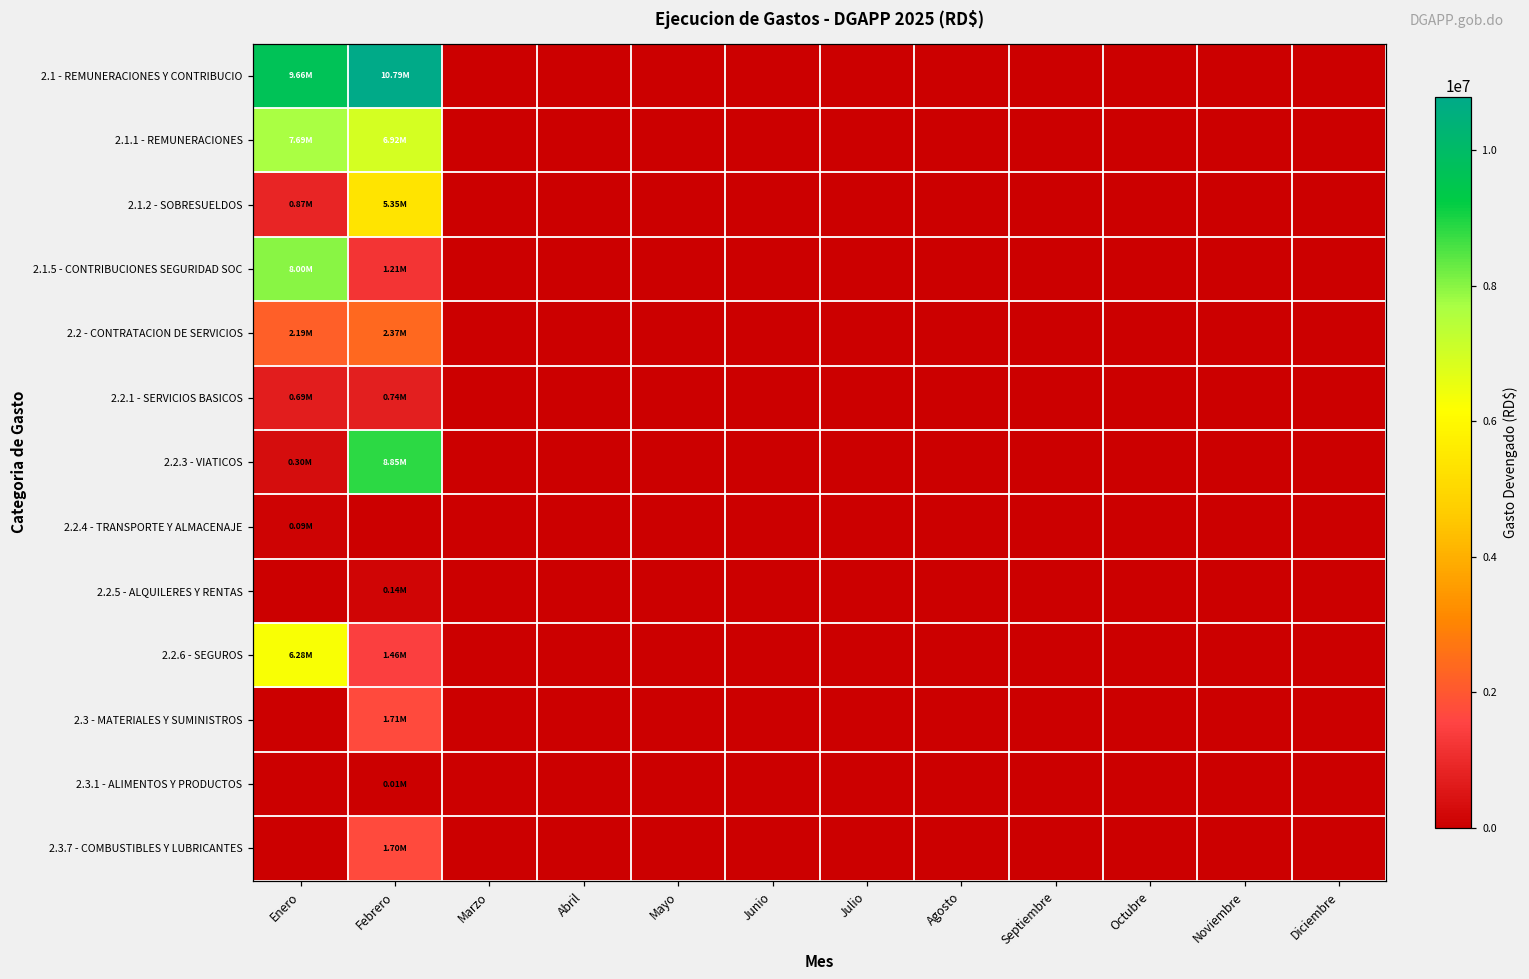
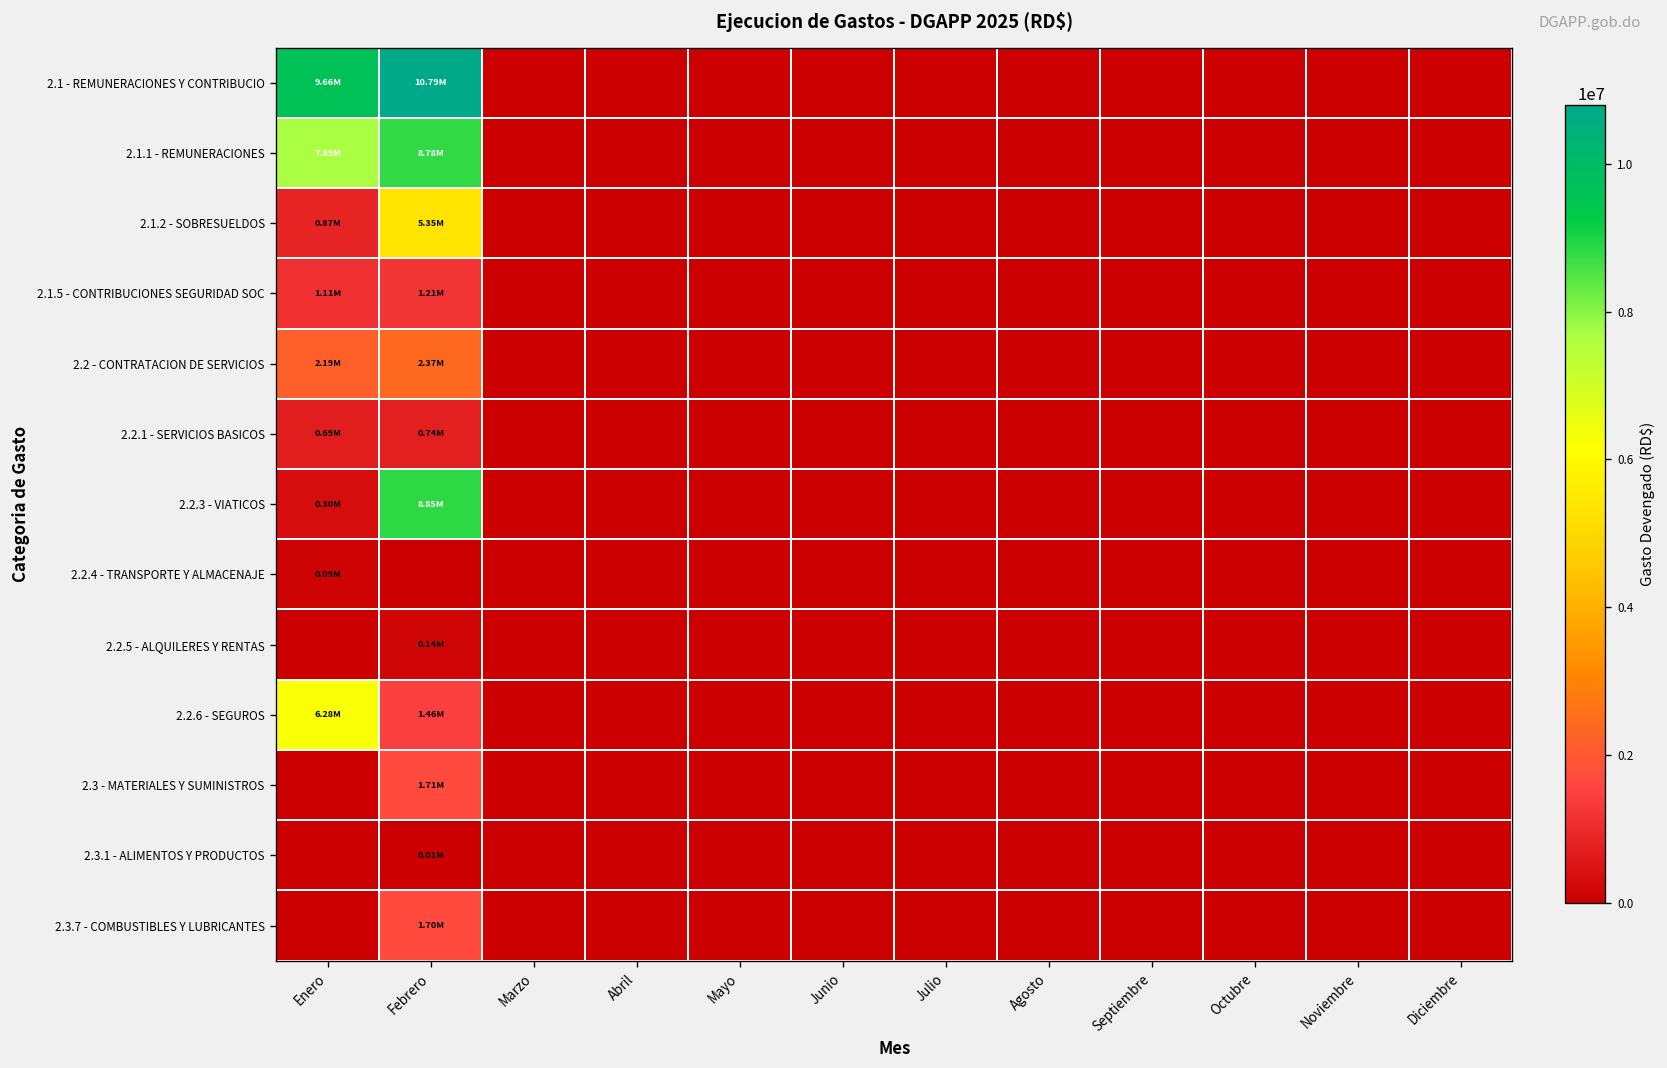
  {
    "2.1 - REMUNERACIONES Y CONTRIBUCIO": {
      "Enero": "9.66M",
      "Febrero": "10.79M"
    },
    "2.1.1 - REMUNERACIONES": {
      "Enero": "7.69M",
-     "Febrero": "6.92M"
+     "Febrero": "8.78M"
    },
    "2.1.2 - SOBRESUELDOS": {
      "Enero": "0.87M",
      "Febrero": "5.35M"
    },
    "2.1.5 - CONTRIBUCIONES SEGURIDAD SOC": {
-     "Enero": "8.00M",
+     "Enero": "1.11M",
      "Febrero": "1.21M"
    },
    "2.2 - CONTRATACION DE SERVICIOS": {
      "Enero": "2.19M",
      "Febrero": "2.37M"
    },
    "2.2.1 - SERVICIOS BASICOS": {
      "Enero": "0.69M",
      "Febrero": "0.74M"
    },
    "2.2.3 - VIATICOS": {
      "Enero": "0.30M",
      "Febrero": "8.85M"
    },
    "2.2.4 - TRANSPORTE Y ALMACENAJE": {
      "Enero": "0.09M"
    },
    "2.2.5 - ALQUILERES Y RENTAS": {
      "Febrero": "0.14M"
    },
    "2.2.6 - SEGUROS": {
      "Enero": "6.28M",
      "Febrero": "1.46M"
    },
    "2.3 - MATERIALES Y SUMINISTROS": {
      "Febrero": "1.71M"
    },
    "2.3.1 - ALIMENTOS Y PRODUCTOS": {
      "Febrero": "0.01M"
    },
    "2.3.7 - COMBUSTIBLES Y LUBRICANTES": {
      "Febrero": "1.70M"
    }
  }
